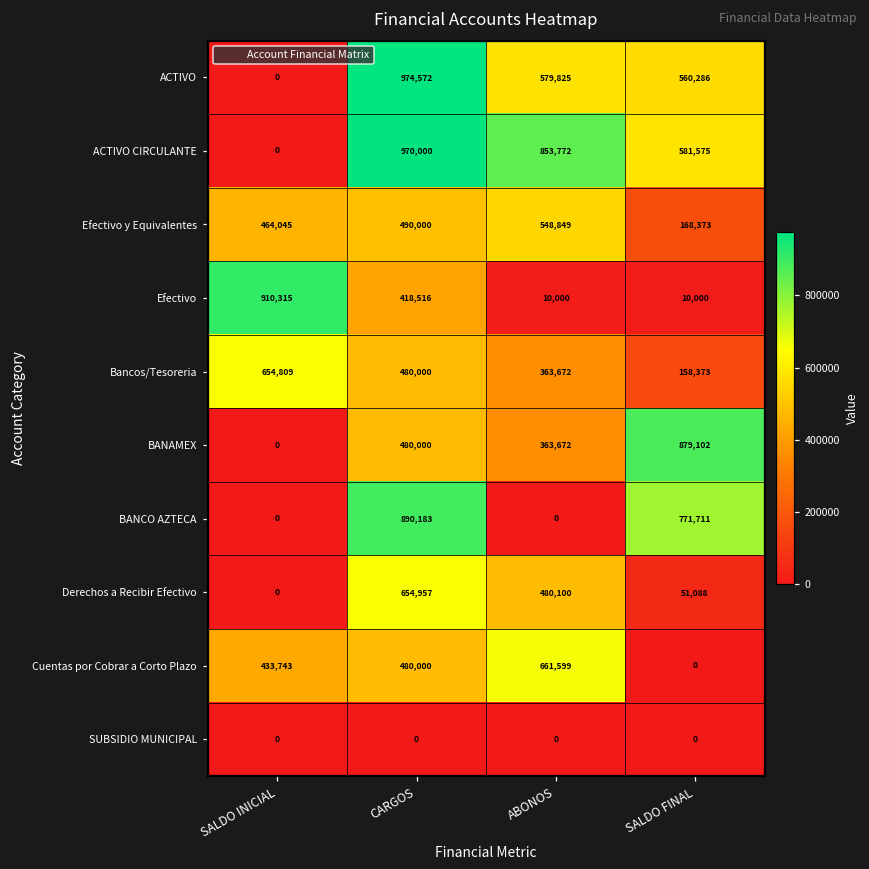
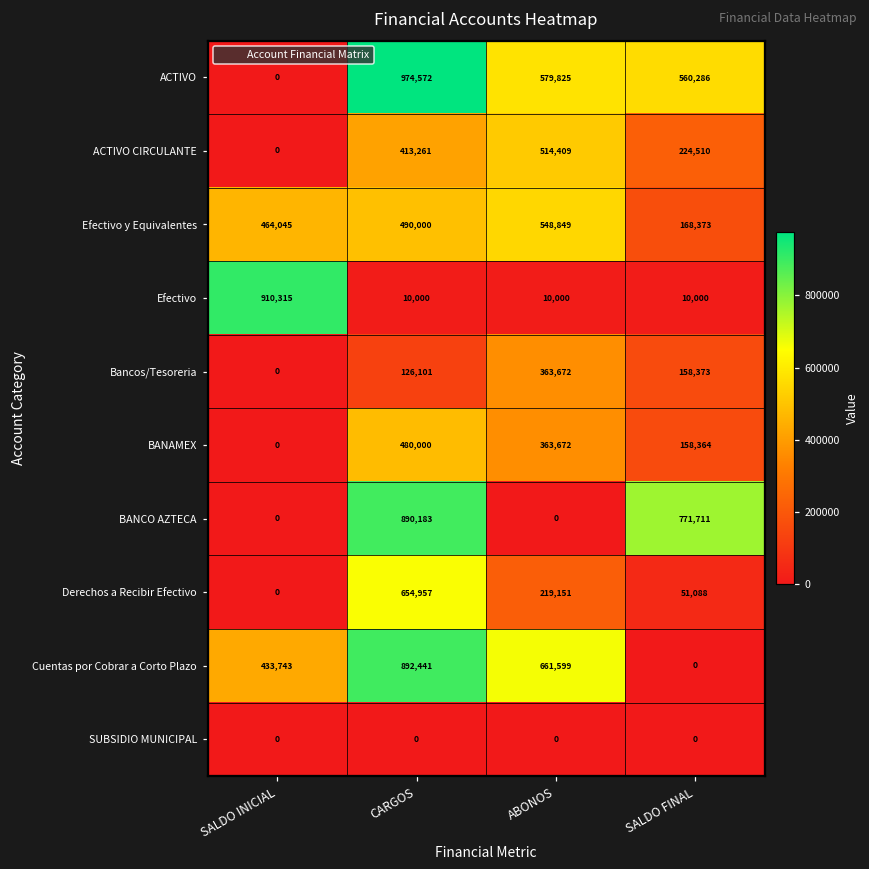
  {
    "ACTIVO": {
      "SALDO INICIAL": "0",
      "CARGOS": "974,572",
      "ABONOS": "579,825",
      "SALDO FINAL": "560,286"
    },
    "ACTIVO CIRCULANTE": {
      "SALDO INICIAL": "0",
-     "CARGOS": "970,000",
-     "ABONOS": "853,772",
-     "SALDO FINAL": "581,575"
+     "CARGOS": "413,261",
+     "ABONOS": "514,409",
+     "SALDO FINAL": "224,510"
    },
    "Efectivo y Equivalentes": {
      "SALDO INICIAL": "464,045",
      "CARGOS": "490,000",
      "ABONOS": "548,849",
      "SALDO FINAL": "168,373"
    },
    "Efectivo": {
      "SALDO INICIAL": "910,315",
-     "CARGOS": "418,516",
+     "CARGOS": "10,000",
      "ABONOS": "10,000",
      "SALDO FINAL": "10,000"
    },
    "Bancos/Tesoreria": {
-     "SALDO INICIAL": "654,809",
-     "CARGOS": "480,000",
+     "SALDO INICIAL": "0",
+     "CARGOS": "126,101",
      "ABONOS": "363,672",
      "SALDO FINAL": "158,373"
    },
    "BANAMEX": {
      "SALDO INICIAL": "0",
      "CARGOS": "480,000",
      "ABONOS": "363,672",
-     "SALDO FINAL": "879,102"
+     "SALDO FINAL": "158,364"
    },
    "BANCO AZTECA": {
      "SALDO INICIAL": "0",
      "CARGOS": "890,183",
      "ABONOS": "0",
      "SALDO FINAL": "771,711"
    },
    "Derechos a Recibir Efectivo": {
      "SALDO INICIAL": "0",
      "CARGOS": "654,957",
-     "ABONOS": "480,100",
+     "ABONOS": "219,151",
      "SALDO FINAL": "51,088"
    },
    "Cuentas por Cobrar a Corto Plazo": {
      "SALDO INICIAL": "433,743",
-     "CARGOS": "480,000",
+     "CARGOS": "892,441",
      "ABONOS": "661,599",
      "SALDO FINAL": "0"
    },
    "SUBSIDIO MUNICIPAL": {
      "SALDO INICIAL": "0",
      "CARGOS": "0",
      "ABONOS": "0",
      "SALDO FINAL": "0"
    }
  }
